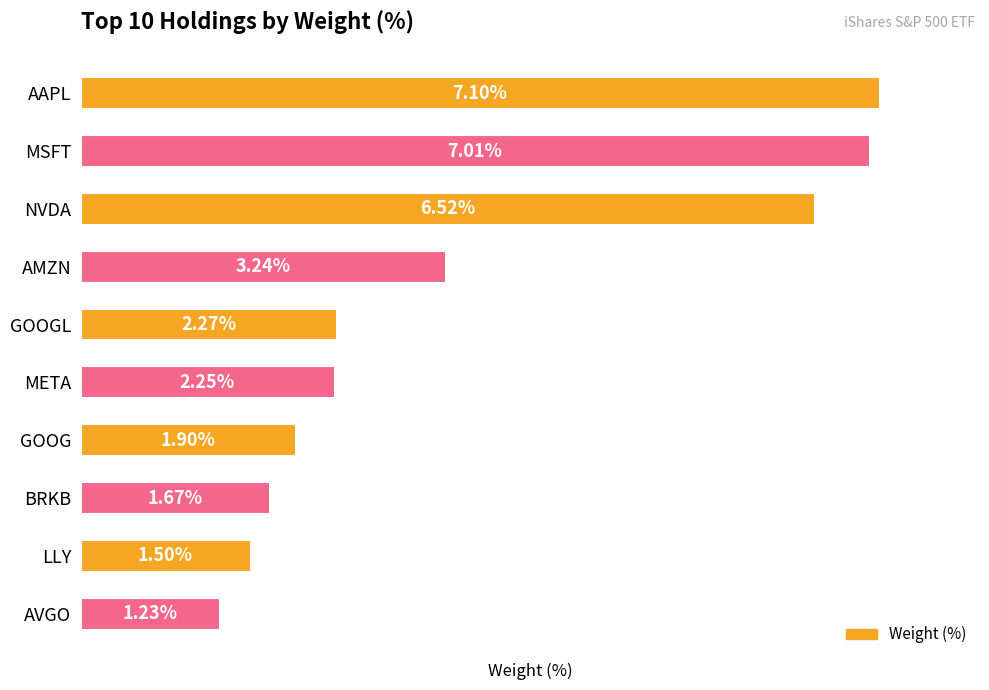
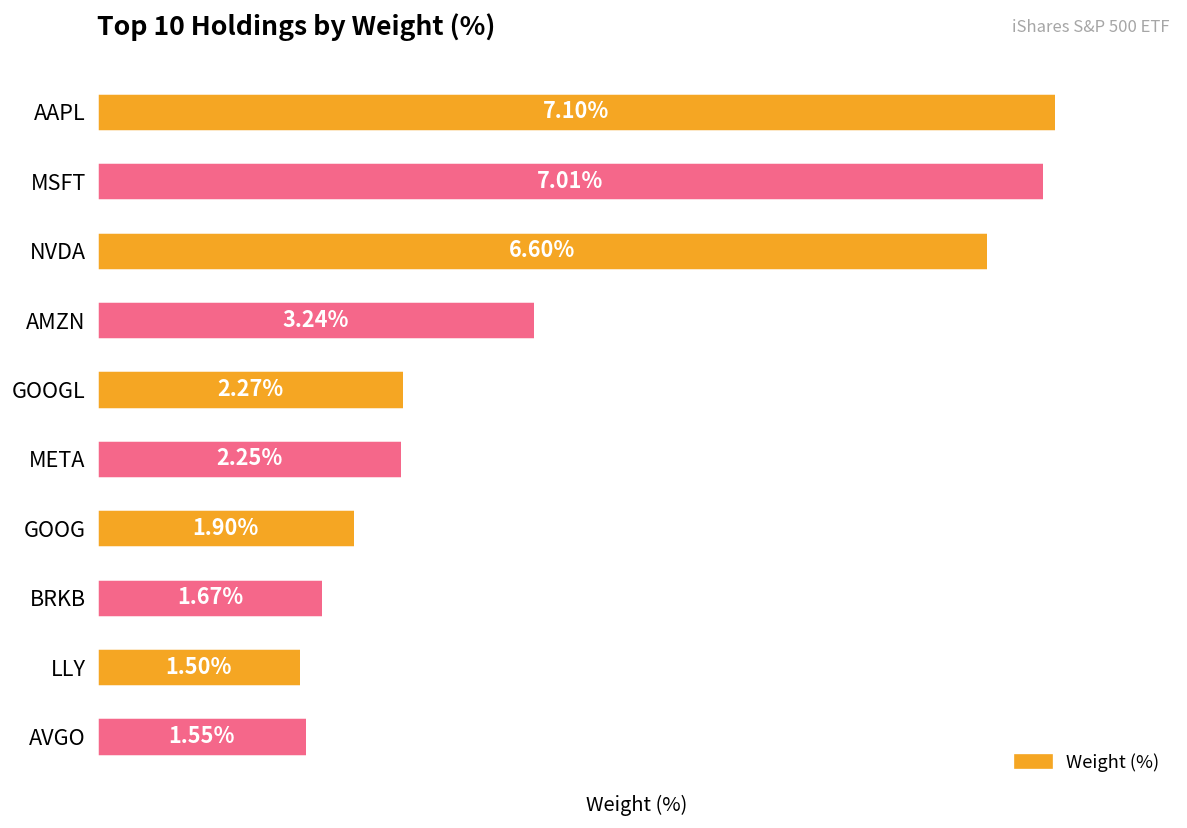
  {
    "AAPL": "7.10%",
    "MSFT": "7.01%",
-   "NVDA": "6.52%",
+   "NVDA": "6.60%",
    "AMZN": "3.24%",
    "GOOGL": "2.27%",
    "META": "2.25%",
    "GOOG": "1.90%",
    "BRKB": "1.67%",
    "LLY": "1.50%",
-   "AVGO": "1.23%"
+   "AVGO": "1.55%"
  }
